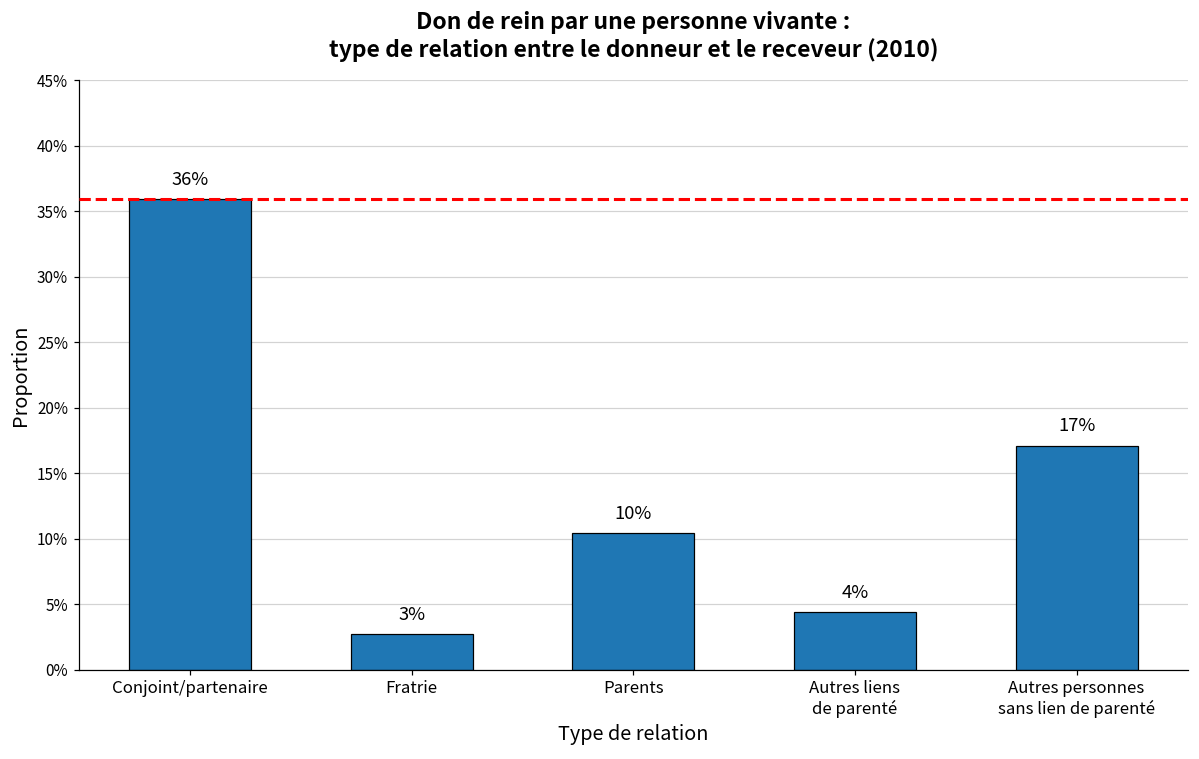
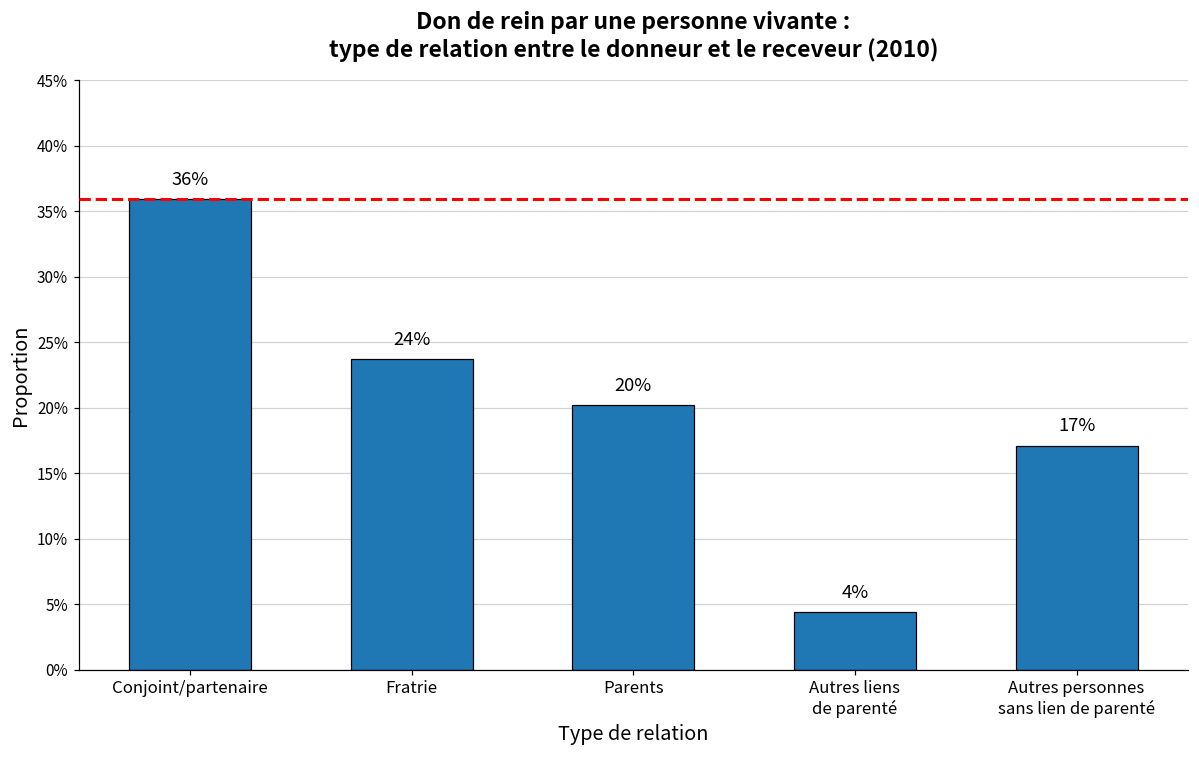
  {
    "Conjoint/partenaire": "36%",
-   "Fratrie": "3%",
-   "Parents": "10%",
+   "Fratrie": "24%",
+   "Parents": "20%",
    "Autres liens de parenté": "4%",
    "Autres personnes sans lien de parenté": "17%"
  }
